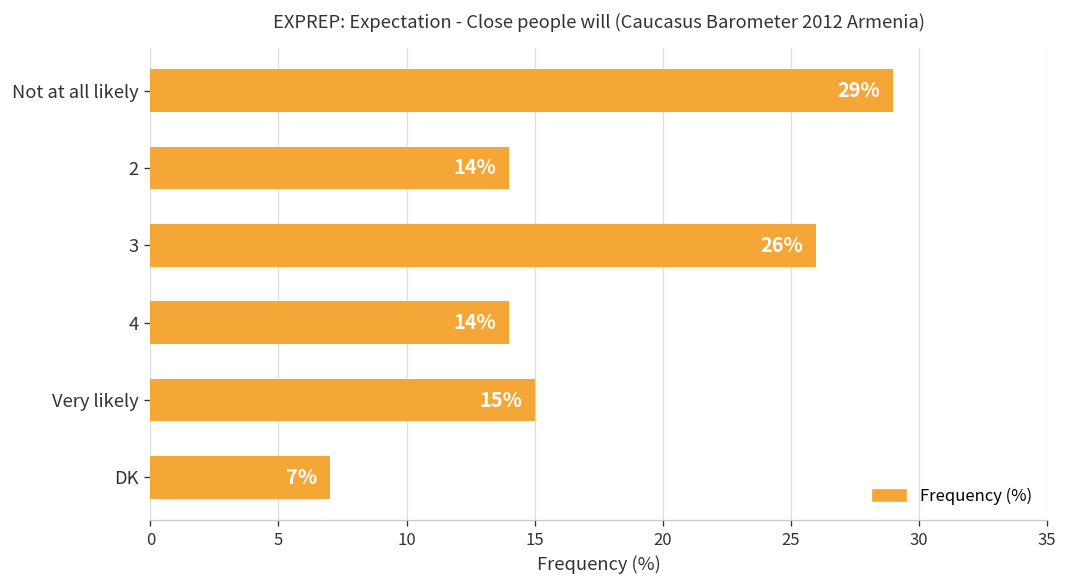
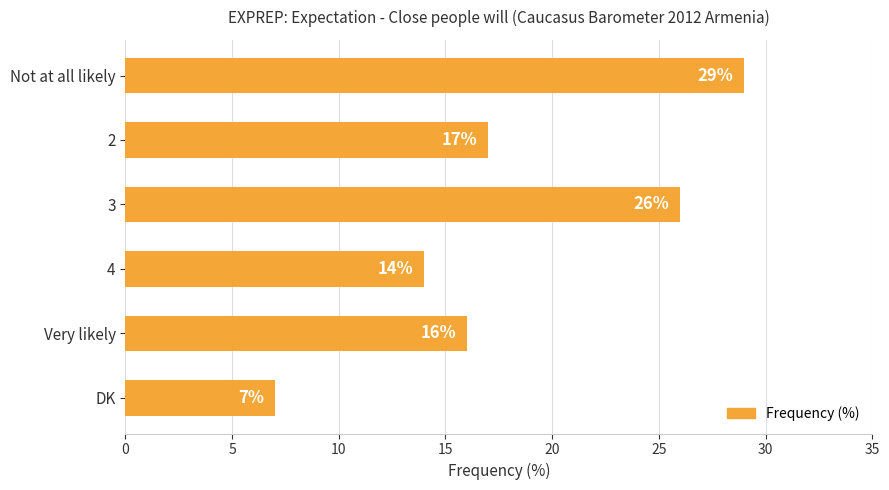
  {
    "Not at all likely": "29%",
-   "2": "14%",
+   "2": "17%",
    "3": "26%",
    "4": "14%",
-   "Very likely": "15%",
+   "Very likely": "16%",
    "DK": "7%"
  }
